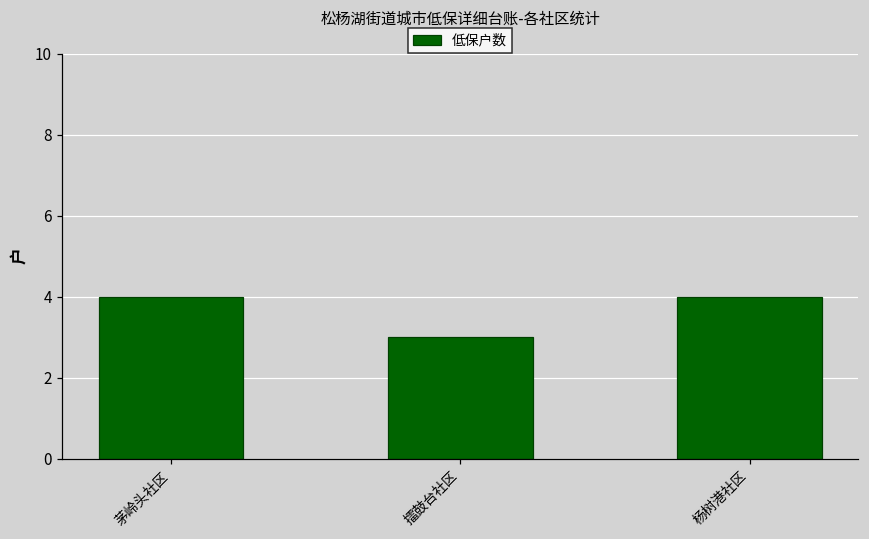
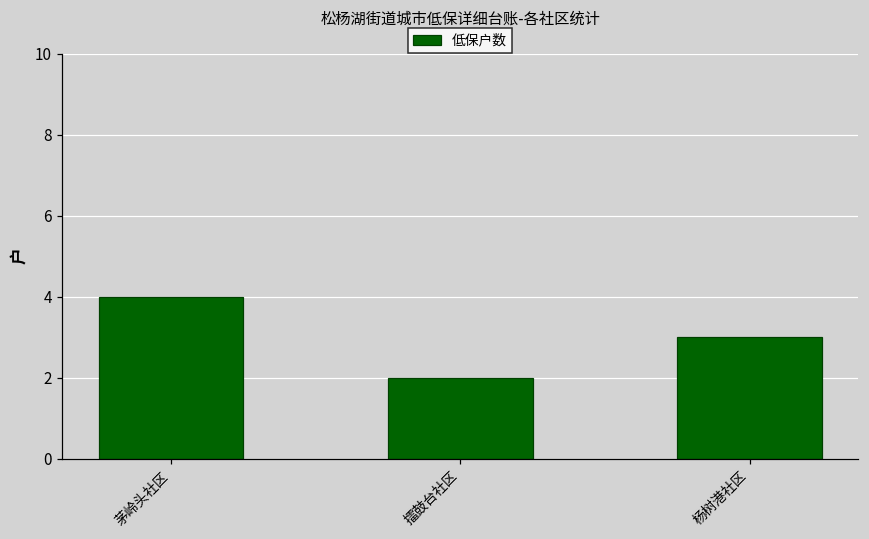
  {
    "茅岭头社区": 4,
-   "擂鼓台社区": 3,
-   "杨树港社区": 4
+   "擂鼓台社区": 2,
+   "杨树港社区": 3
  }
